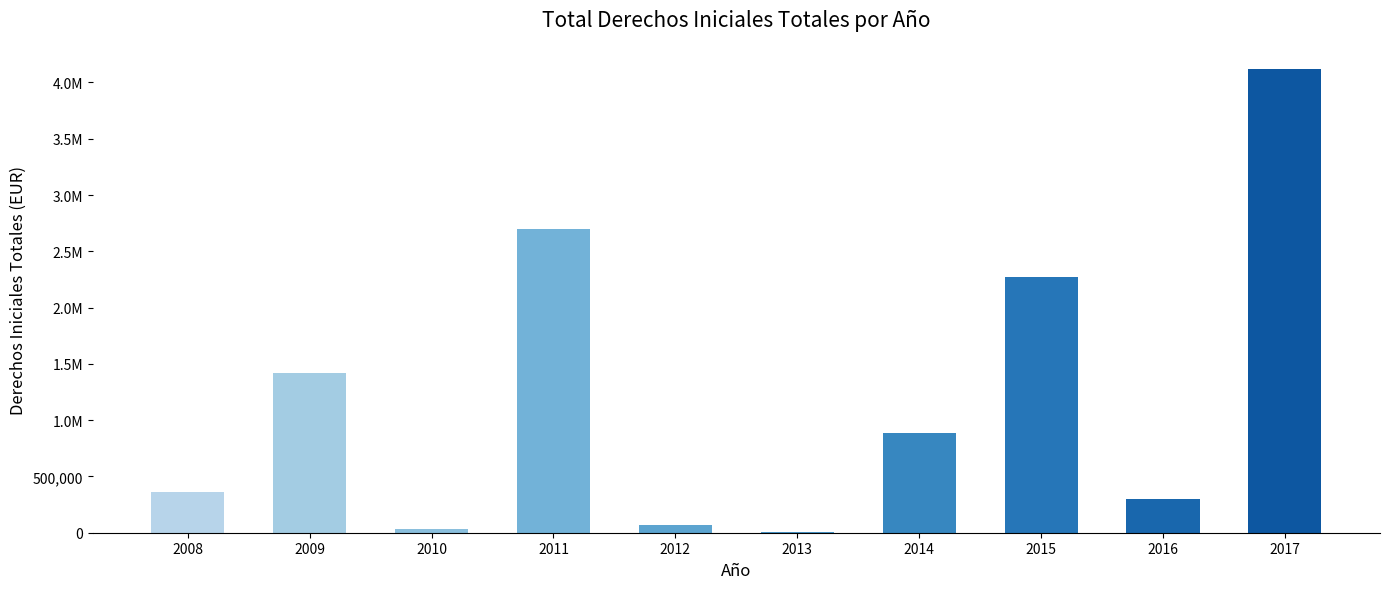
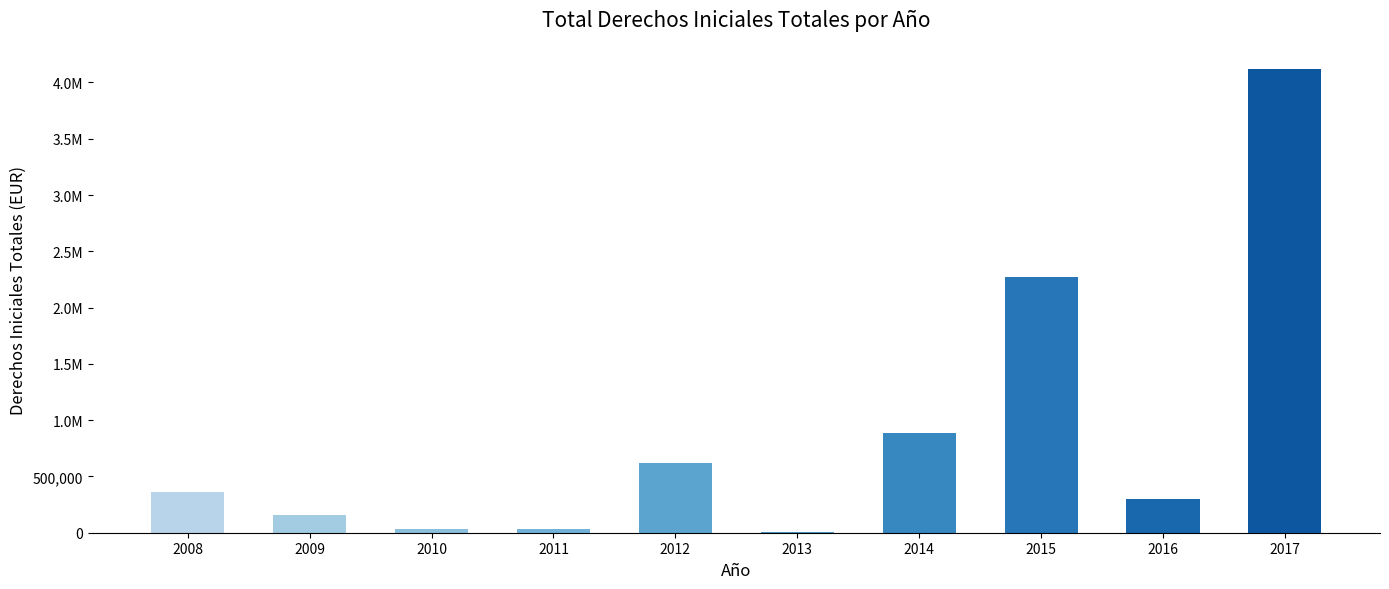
  {
    "2008": "370,000",
-   "2009": "1,420,000",
+   "2009": "160,000",
    "2010": "30,000",
-   "2011": "2,700,000",
-   "2012": "70,000",
+   "2011": "30,000",
+   "2012": "620,000",
    "2014": "890,000",
    "2015": "2,270,000",
    "2016": "300,000",
    "2017": "4,120,000"
  }
